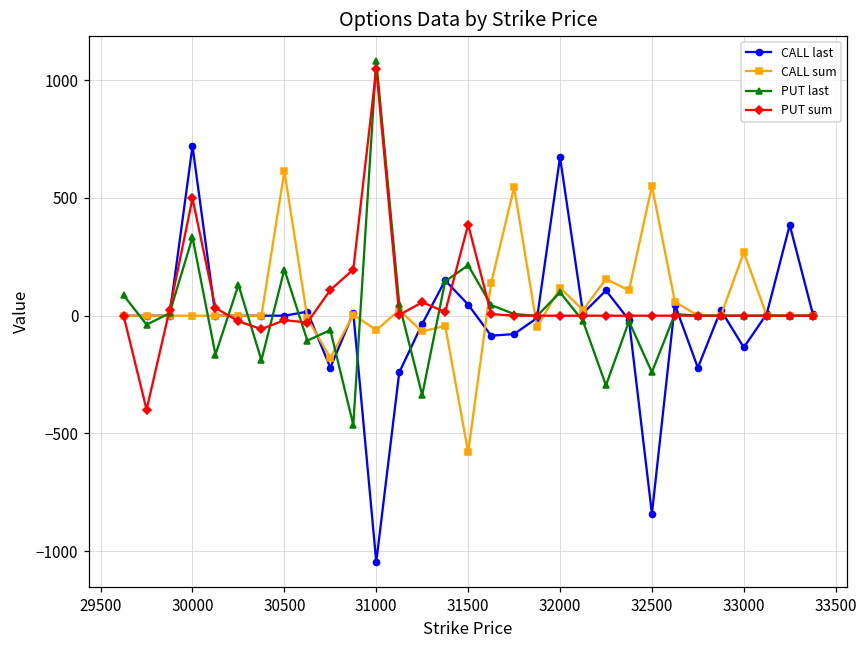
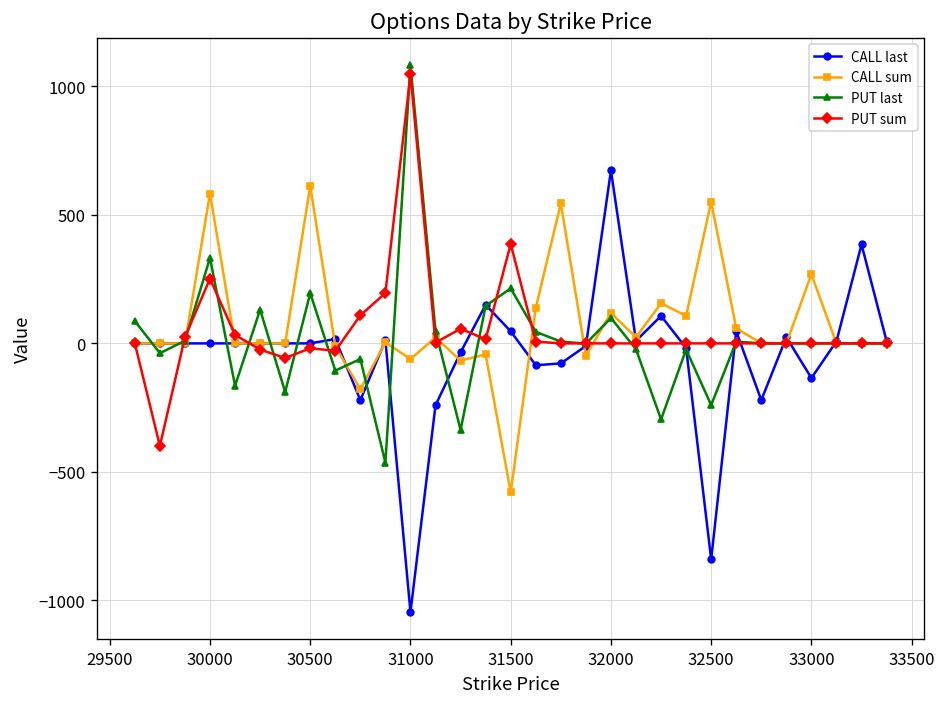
  {
    "CALL last": {
-     "30000": 720,
+     "30000": 0,
      "30500": 0,
      "31000": -1050,
      "31500": 50,
      "32000": 670,
      "32500": -840,
      "33000": -140
    },
    "CALL sum": {
-     "30000": 0,
+     "30000": 580,
      "30500": 610,
      "31000": -60,
      "31500": -580,
      "32000": 120,
      "32500": 550,
      "33000": 270
    },
    "PUT last": {
      "30000": 330,
      "30500": 200,
      "31000": 1080,
      "31500": 210,
      "32000": 100,
      "32500": -240
    },
    "PUT sum": {
-     "30000": 500,
+     "30000": 250,
      "30500": -20,
      "31000": 1050,
      "31500": 390,
      "32000": 0,
      "32500": 0
    }
  }
